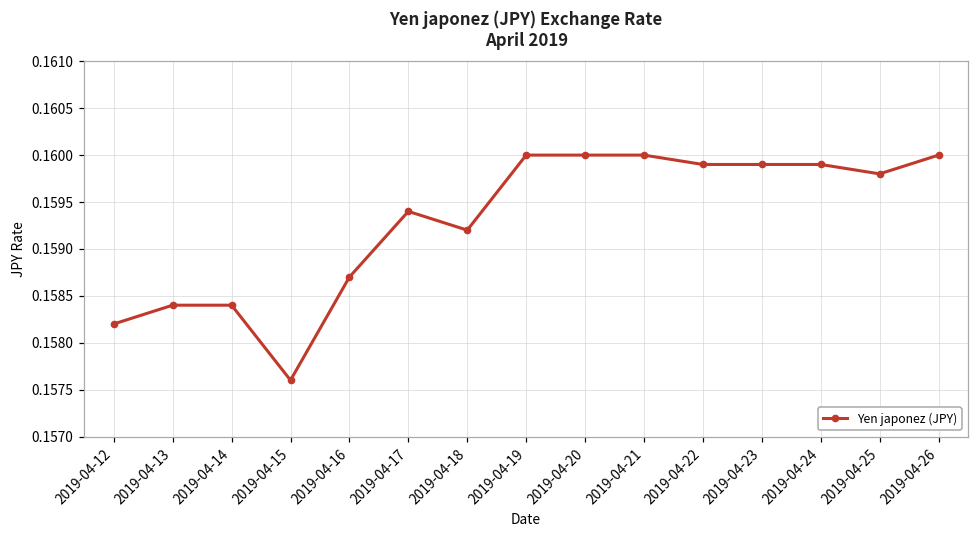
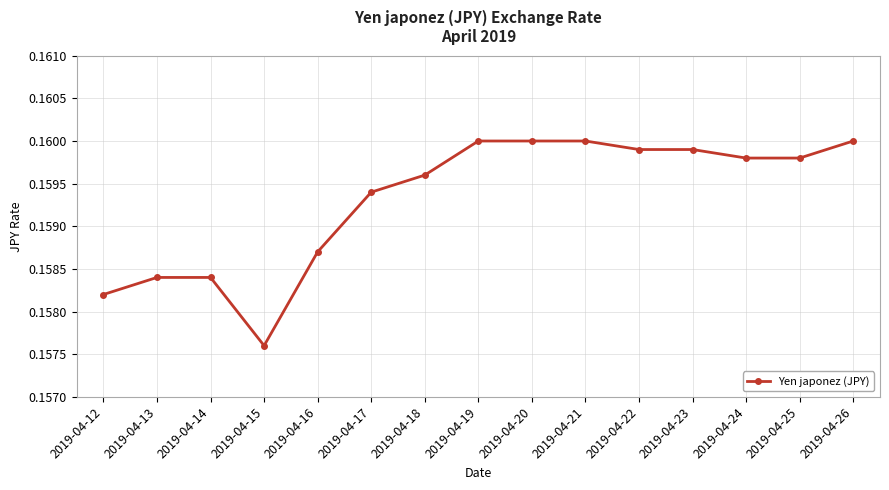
  {
    "2019-04-12": 0.1582,
    "2019-04-13": 0.1584,
    "2019-04-14": 0.1584,
    "2019-04-15": 0.1576,
    "2019-04-16": 0.1587,
    "2019-04-17": 0.1594,
-   "2019-04-18": 0.1592,
+   "2019-04-18": 0.1596,
    "2019-04-19": 0.1600,
    "2019-04-20": 0.1600,
    "2019-04-21": 0.1600,
    "2019-04-22": 0.1599,
    "2019-04-23": 0.1599,
-   "2019-04-24": 0.1599,
+   "2019-04-24": 0.1598,
    "2019-04-25": 0.1598,
    "2019-04-26": 0.1600
  }
